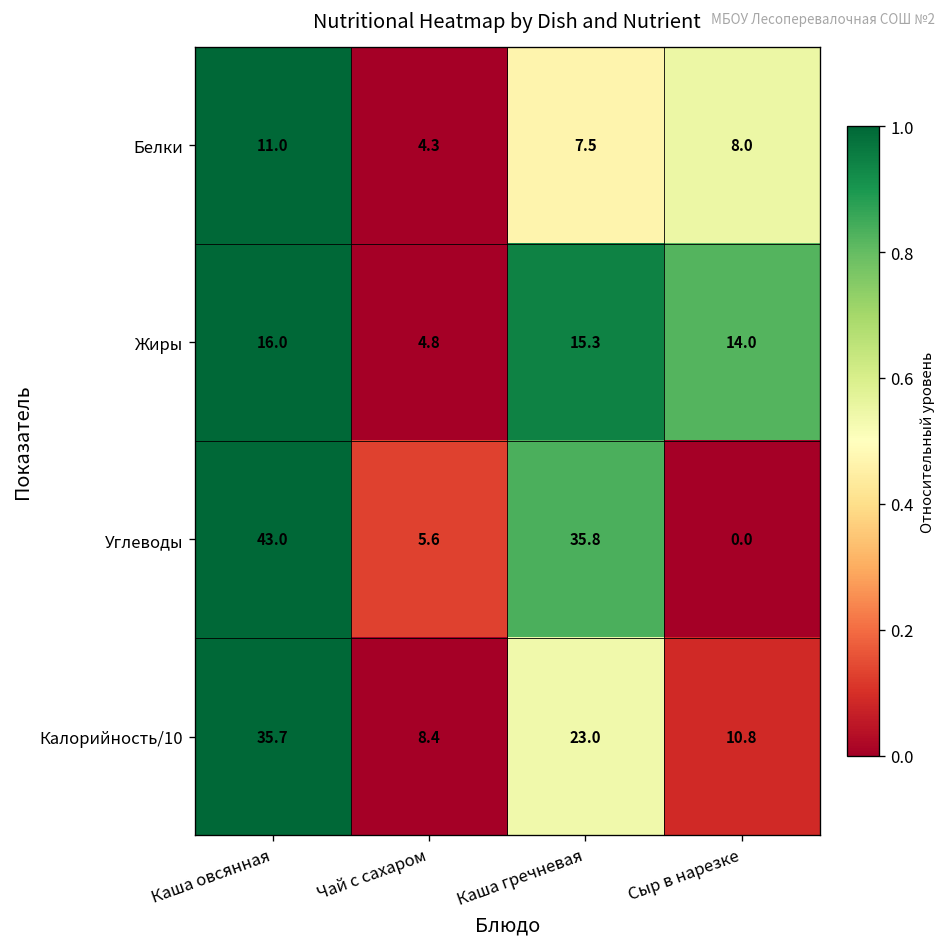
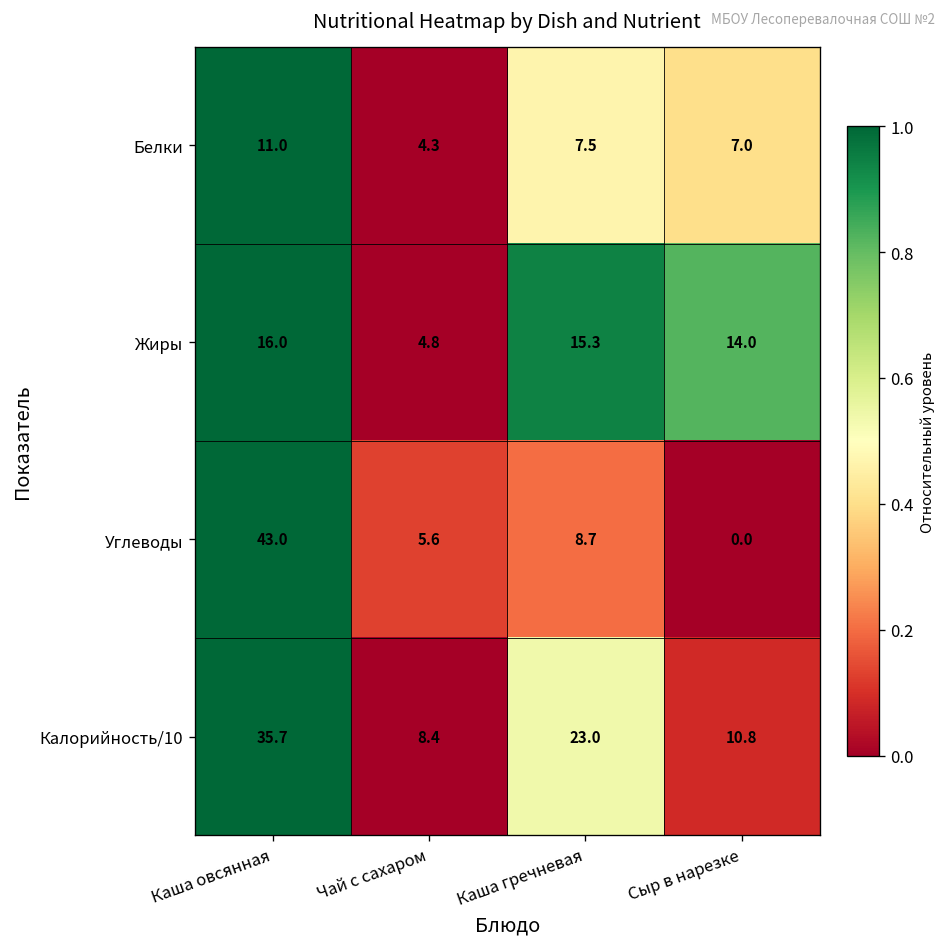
  {
    "Белки": {
      "Каша овсянная": 11.0,
      "Чай с сахаром": 4.3,
      "Каша гречневая": 7.5,
-     "Сыр в нарезке": 8.0
+     "Сыр в нарезке": 7.0
    },
    "Жиры": {
      "Каша овсянная": 16.0,
      "Чай с сахаром": 4.8,
      "Каша гречневая": 15.3,
      "Сыр в нарезке": 14.0
    },
    "Углеводы": {
      "Каша овсянная": 43.0,
      "Чай с сахаром": 5.6,
-     "Каша гречневая": 35.8,
+     "Каша гречневая": 8.7,
      "Сыр в нарезке": 0.0
    },
    "Калорийность/10": {
      "Каша овсянная": 35.7,
      "Чай с сахаром": 8.4,
      "Каша гречневая": 23.0,
      "Сыр в нарезке": 10.8
    }
  }
